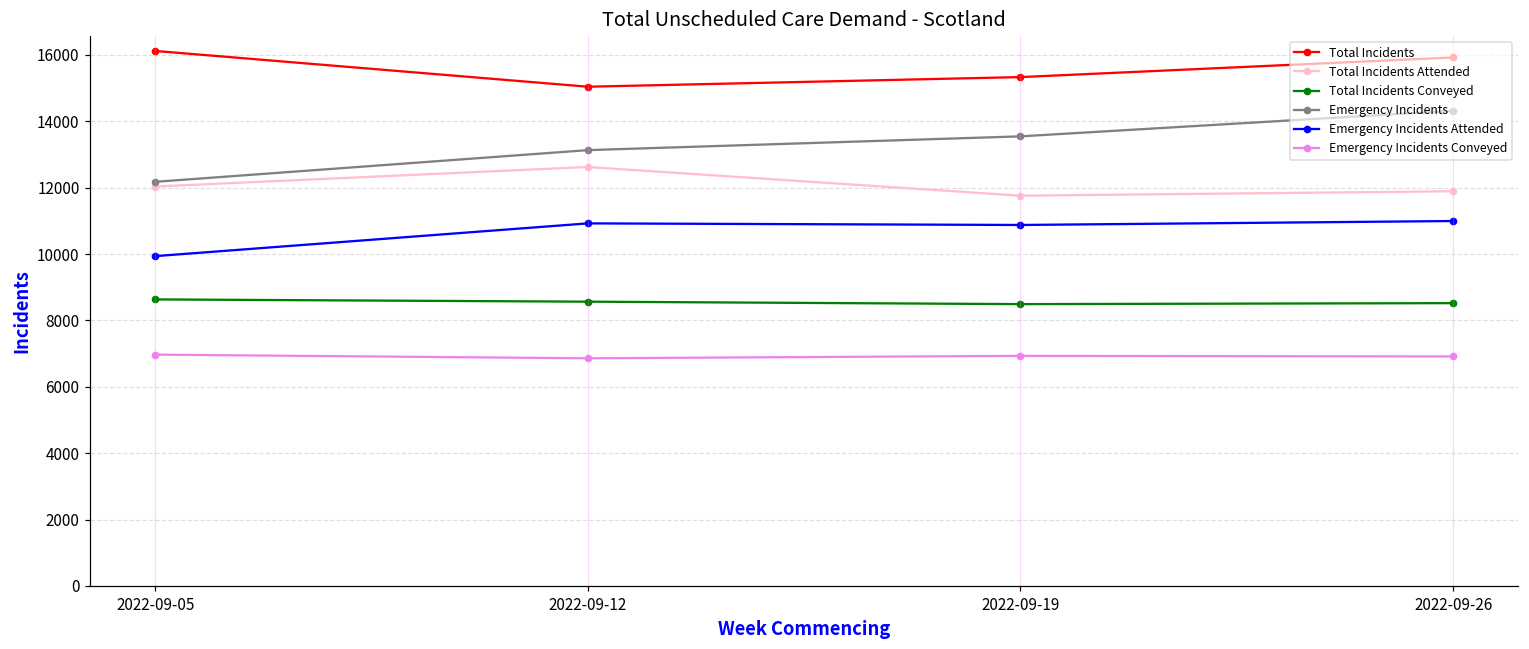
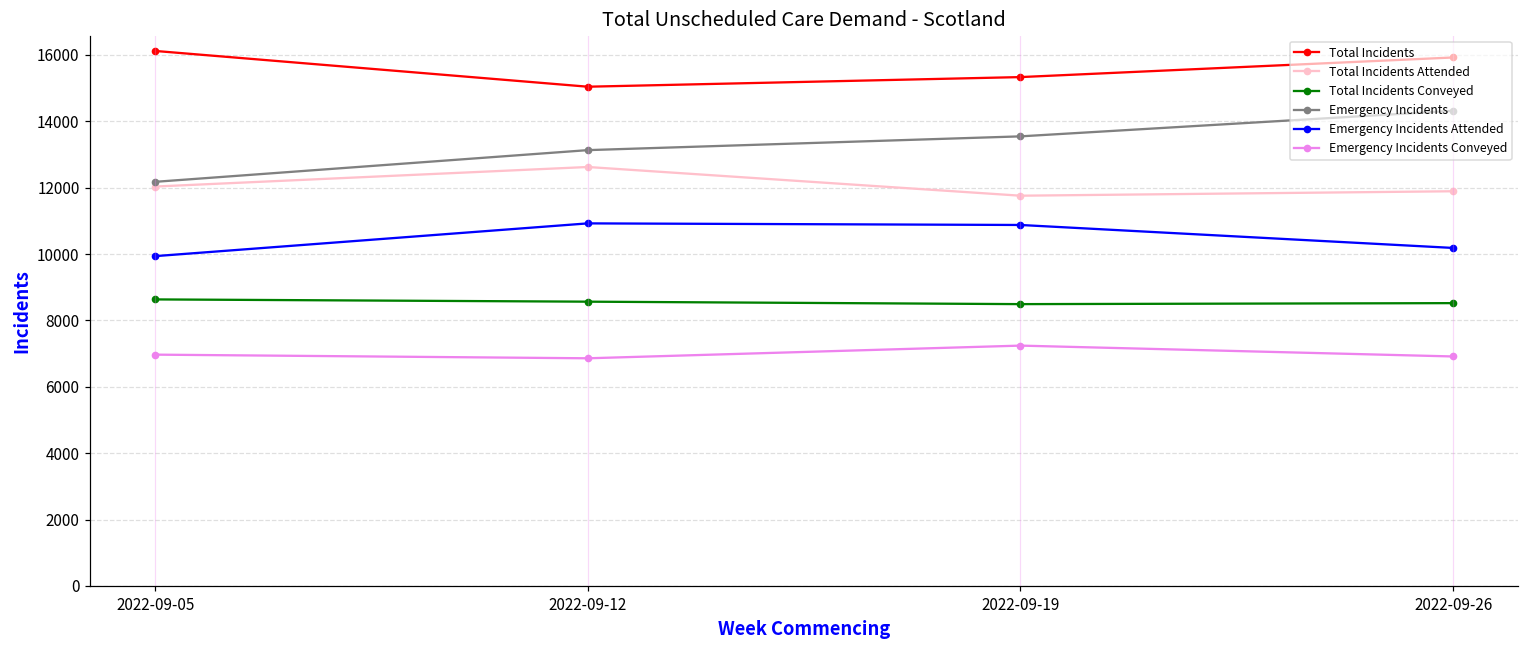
  {
    "Total Incidents": {
      "2022-09-05": 16100,
      "2022-09-12": 15000,
      "2022-09-19": 15300
    },
    "Total Incidents Attended": {
      "2022-09-05": 12000,
      "2022-09-12": 12600,
      "2022-09-19": 11800,
      "2022-09-26": 11900
    },
    "Total Incidents Conveyed": {
      "2022-09-05": 8600,
      "2022-09-12": 8600,
      "2022-09-19": 8500,
      "2022-09-26": 8500
    },
    "Emergency Incidents": {
      "2022-09-05": 12200,
      "2022-09-12": 13100,
      "2022-09-19": 13500
    },
    "Emergency Incidents Attended": {
      "2022-09-05": 9900,
      "2022-09-12": 10900,
      "2022-09-19": 10900,
-     "2022-09-26": 11000
+     "2022-09-26": 10200
    },
    "Emergency Incidents Conveyed": {
      "2022-09-05": 7000,
      "2022-09-12": 6900,
-     "2022-09-19": 6900,
+     "2022-09-19": 7200,
      "2022-09-26": 6900
    }
  }
